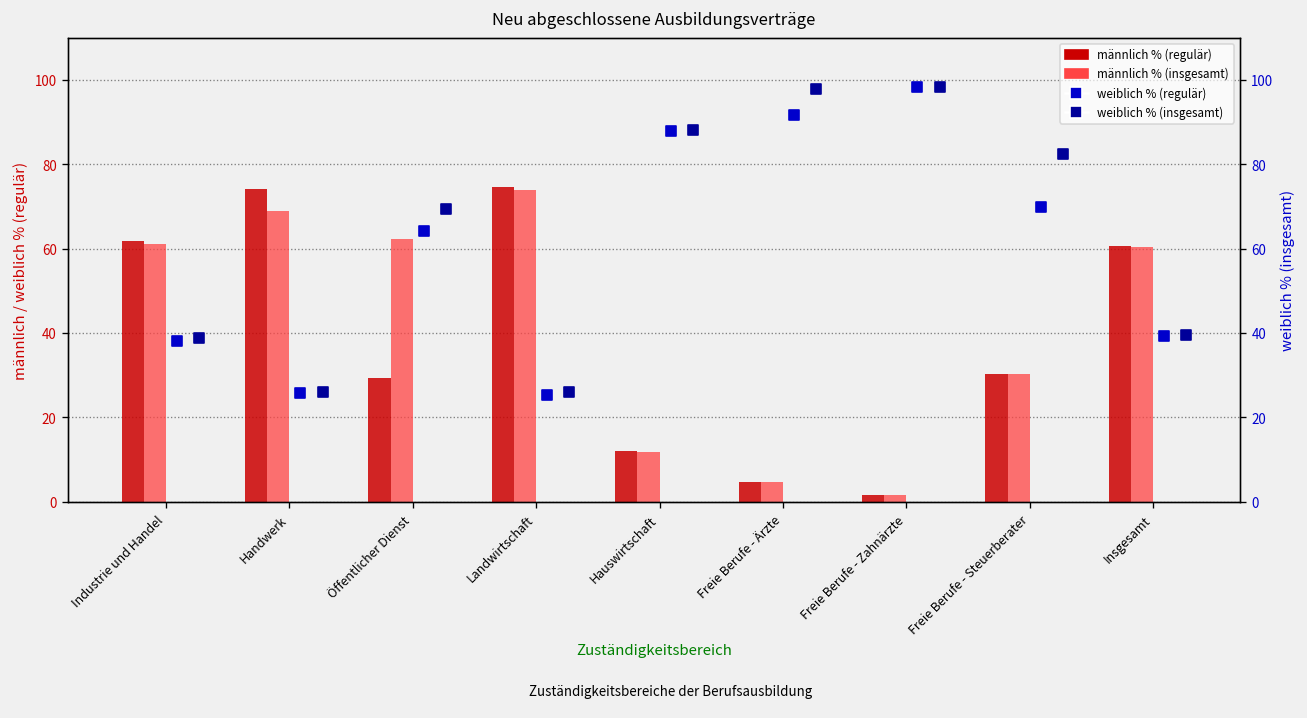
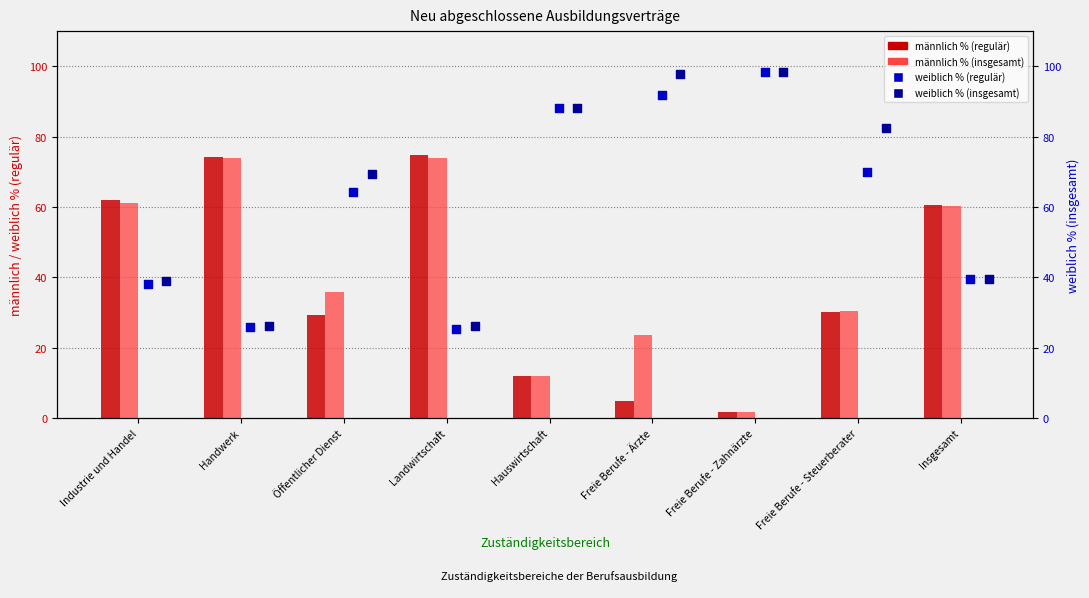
  {
    "männlich % (regulär)": {
      "Industrie und Handel": 62,
      "Handwerk": 74,
      "Öffentlicher Dienst": 29,
      "Landwirtschaft": 75,
      "Hauswirtschaft": 12,
      "Freie Berufe - Ärzte": 5,
      "Freie Berufe - Zahnärzte": 2,
      "Freie Berufe - Steuerberater": 30,
      "Insgesamt": 61
    },
    "männlich % (insgesamt)": {
      "Industrie und Handel": 61,
-     "Handwerk": 69,
-     "Öffentlicher Dienst": 62,
+     "Handwerk": 74,
+     "Öffentlicher Dienst": 36,
      "Landwirtschaft": 74,
      "Hauswirtschaft": 12,
-     "Freie Berufe - Ärzte": 5,
+     "Freie Berufe - Ärzte": 24,
      "Freie Berufe - Zahnärzte": 2,
      "Freie Berufe - Steuerberater": 30,
      "Insgesamt": 60
    }
  }
